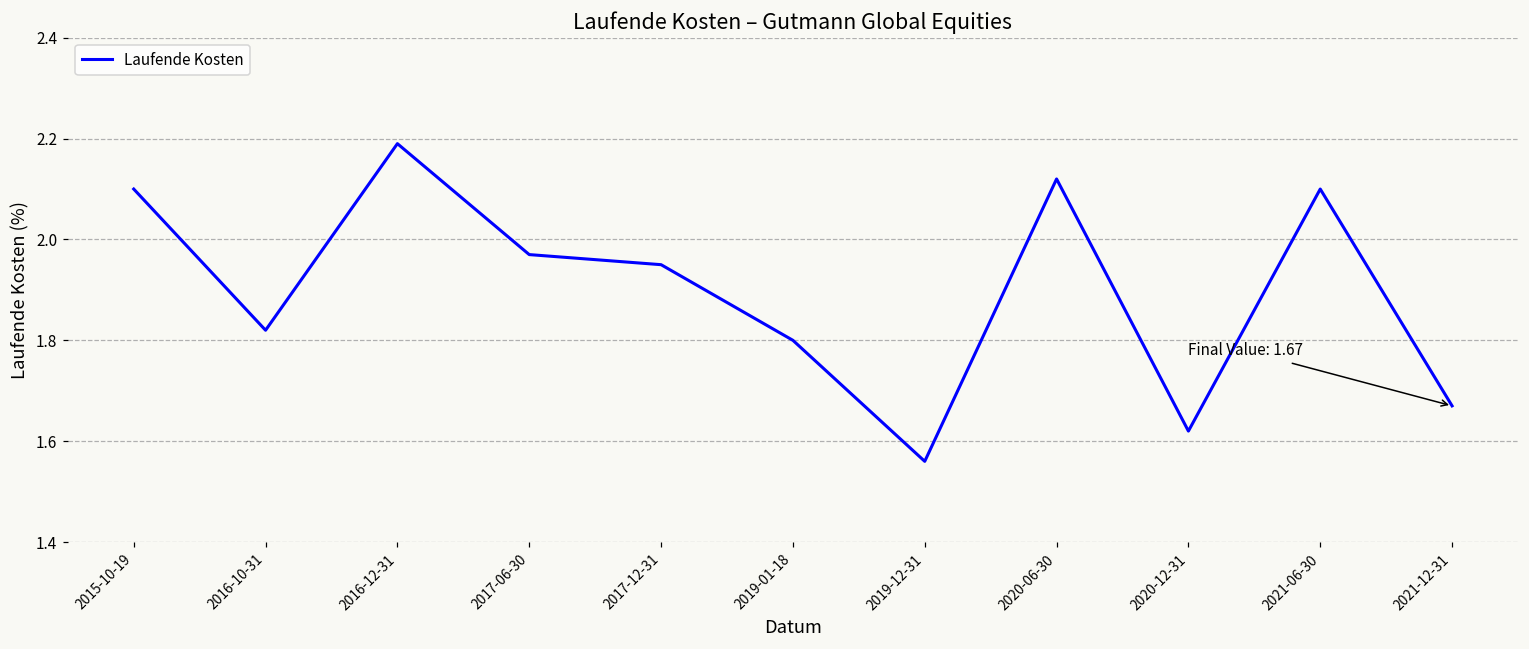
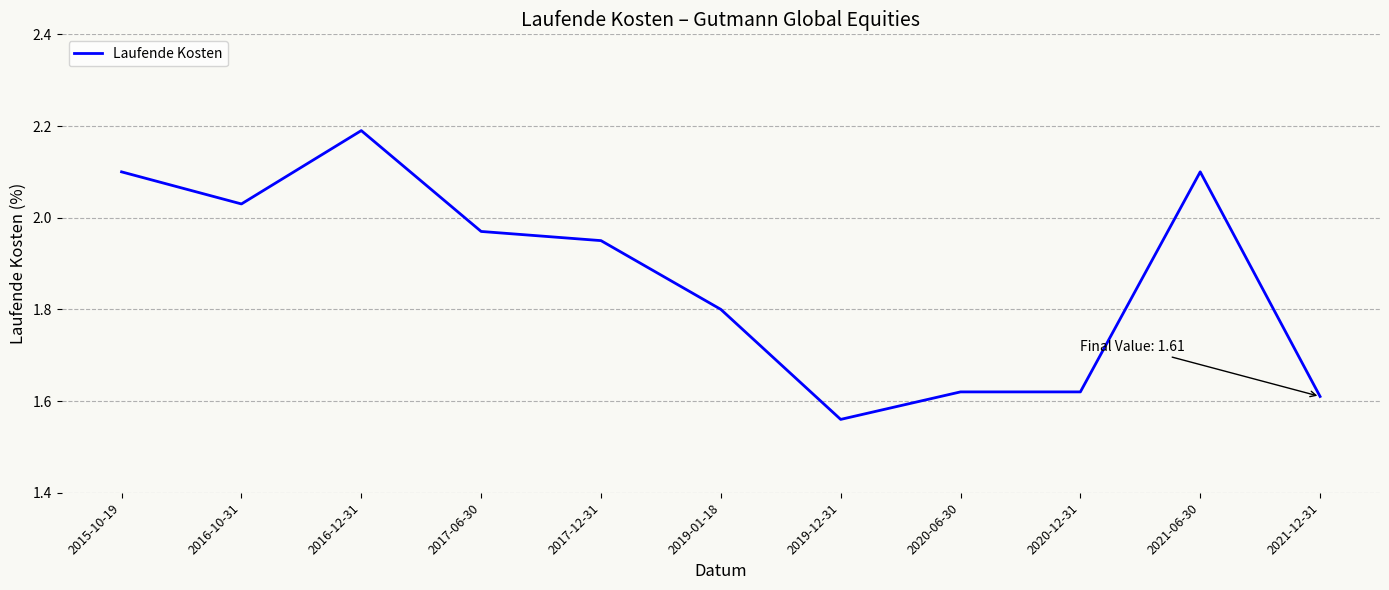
  {
-   "2016-10-31": 1.82,
-   "2020-06-30": 2.12,
-   "2021-12-31": 1.67
+   "2016-10-31": 2.03,
+   "2020-06-30": 1.62,
+   "2021-12-31": 1.61
  }
